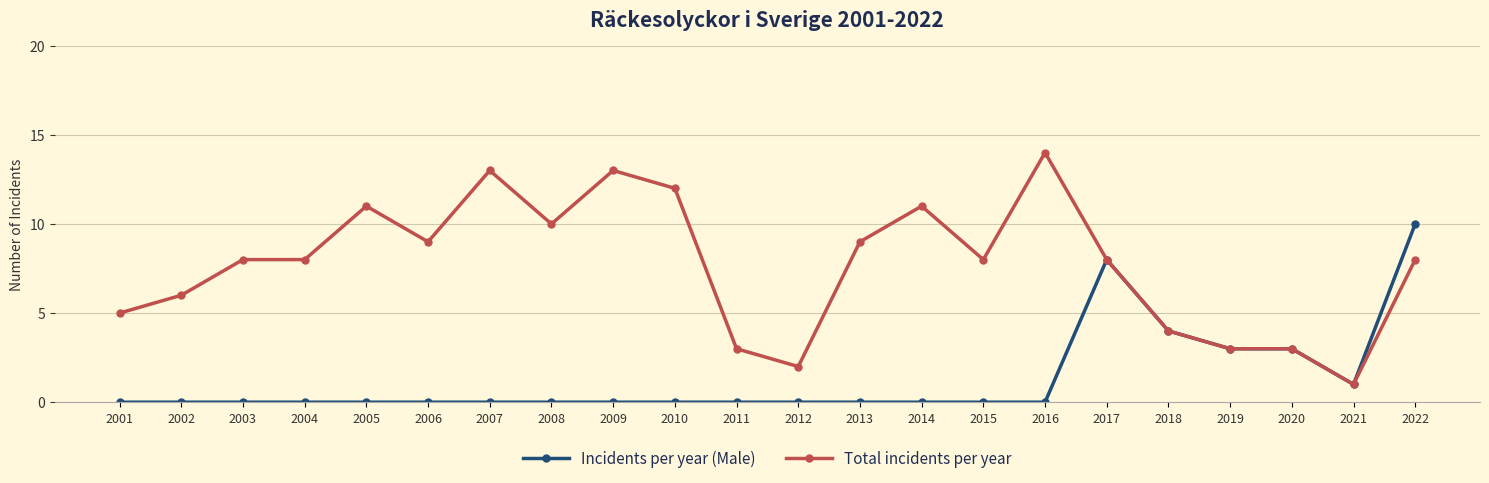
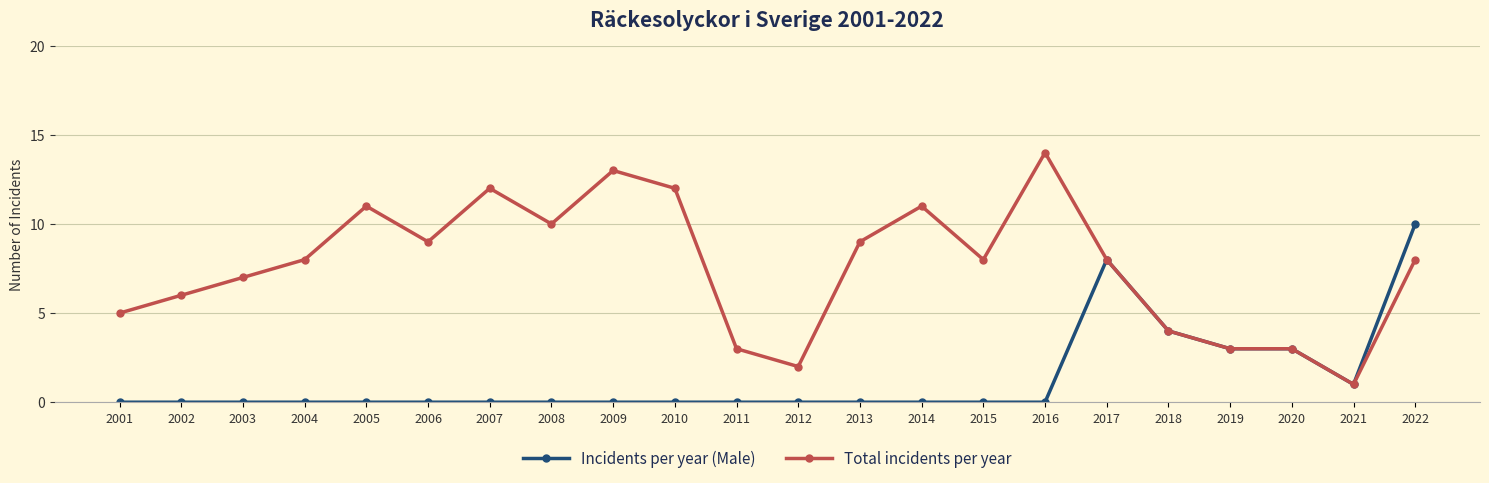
  {
    "Incidents per year (Male)": {
      "2001": 0,
      "2002": 0,
      "2003": 0,
      "2004": 0,
      "2005": 0,
      "2006": 0,
      "2007": 0,
      "2008": 0,
      "2009": 0,
      "2010": 0,
      "2011": 0,
      "2012": 0,
      "2013": 0,
      "2014": 0,
      "2015": 0,
      "2016": 0,
      "2022": 10
    },
    "Total incidents per year": {
      "2001": 5,
      "2002": 6,
-     "2003": 8,
+     "2003": 7,
      "2004": 8,
      "2005": 11,
      "2006": 9,
-     "2007": 13,
+     "2007": 12,
      "2008": 10,
      "2009": 13,
      "2010": 12,
      "2011": 3,
      "2012": 2,
      "2013": 9,
      "2014": 11,
      "2015": 8,
      "2016": 14,
      "2022": 8
    }
  }
